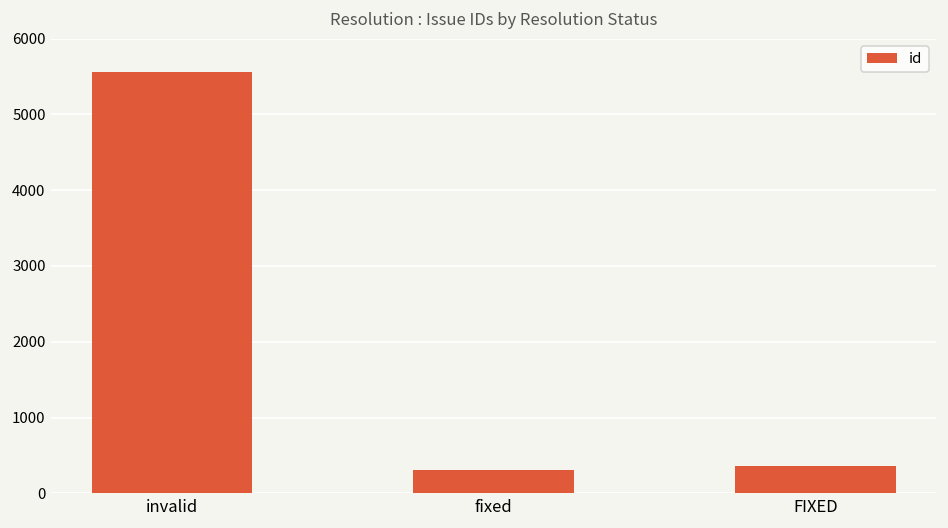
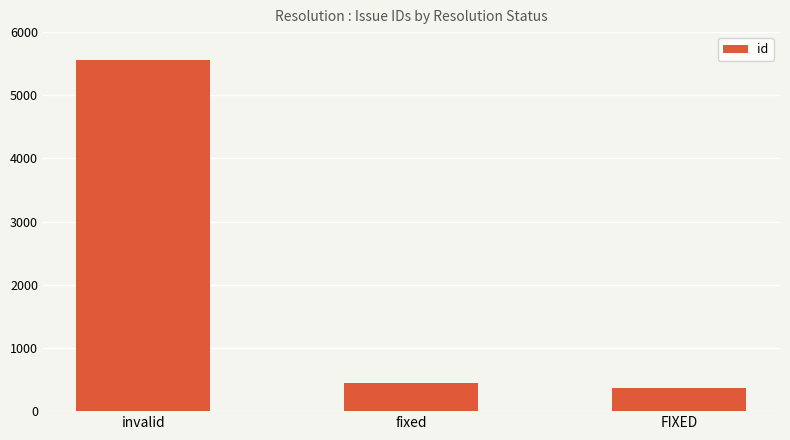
  {
    "invalid": 5600,
-   "fixed": 300,
+   "fixed": 400,
    "FIXED": 400
  }
